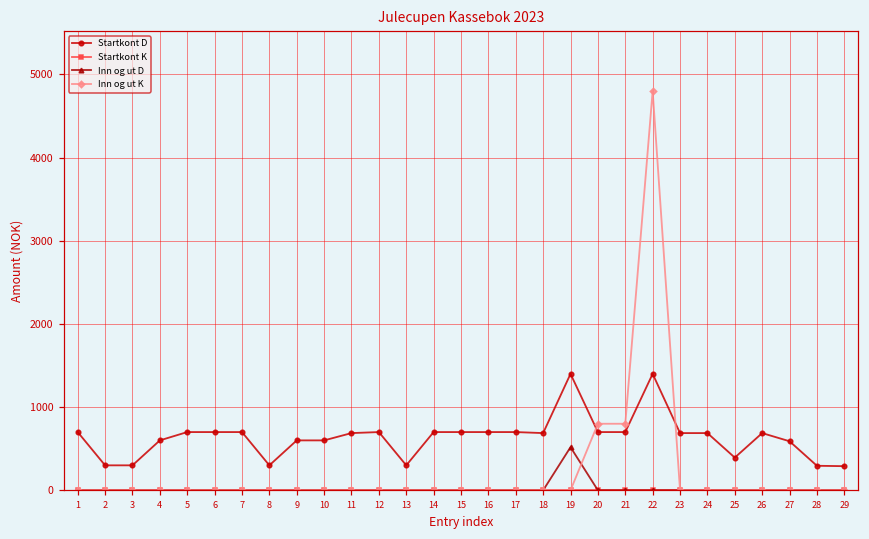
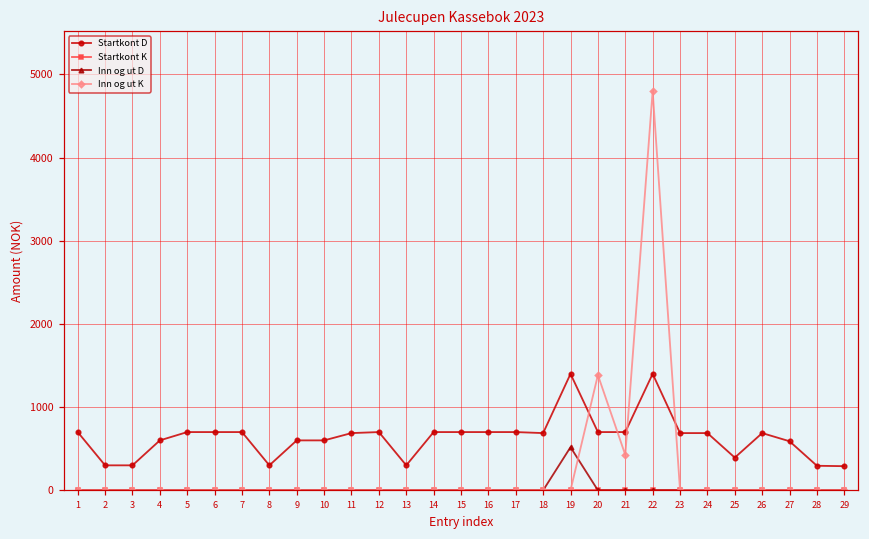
  {
    "Inn og ut K": {
-     "20": 800,
-     "21": 800,
+     "20": 1400,
+     "21": 400,
      "22": 4800
    }
  }
